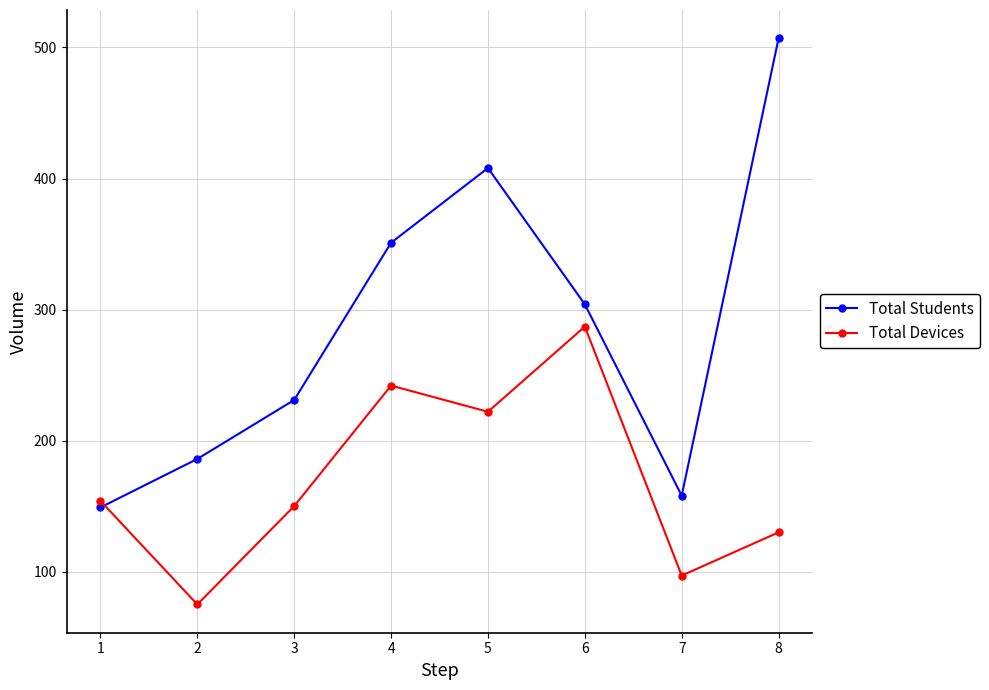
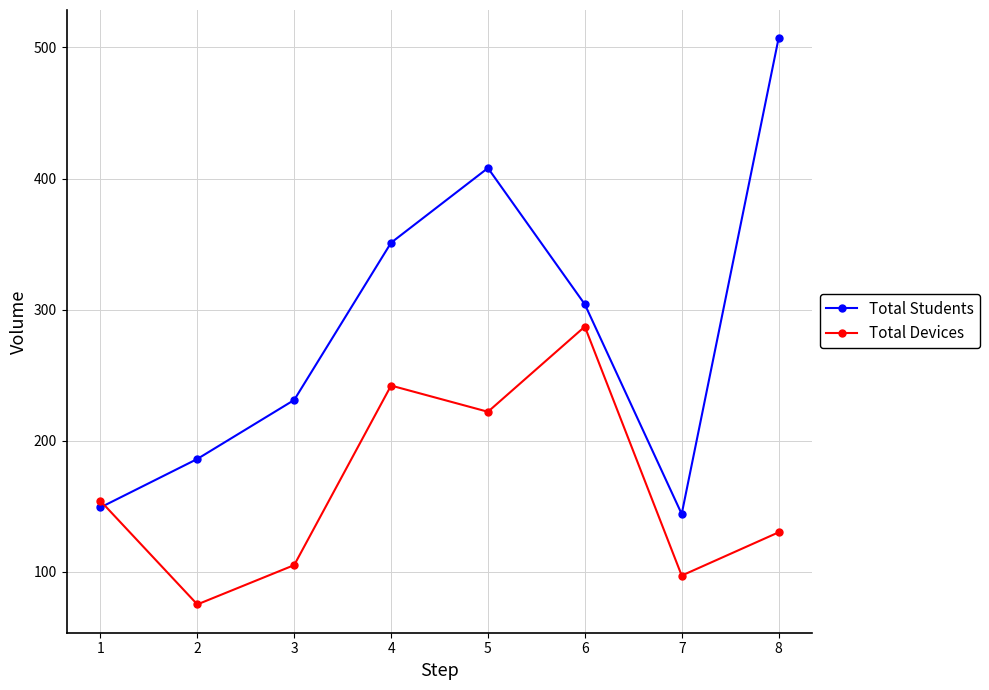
  {
    "Total Students": {
      "1": 149,
      "2": 186,
      "3": 231,
      "4": 351,
      "5": 408,
      "6": 304,
-     "7": 158,
+     "7": 144,
      "8": 507
    },
    "Total Devices": {
      "1": 154,
      "2": 75,
-     "3": 150,
+     "3": 105,
      "4": 242,
      "5": 222,
      "6": 287,
      "7": 97,
      "8": 130
    }
  }
